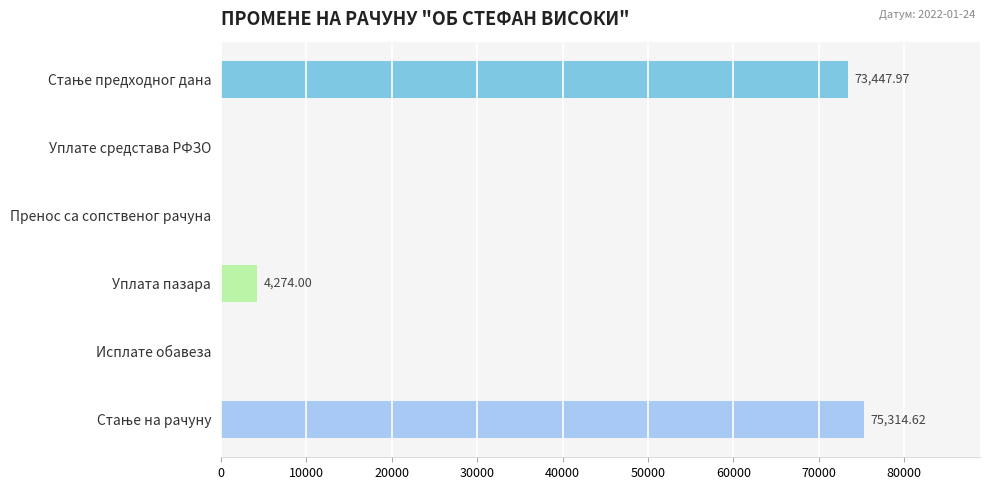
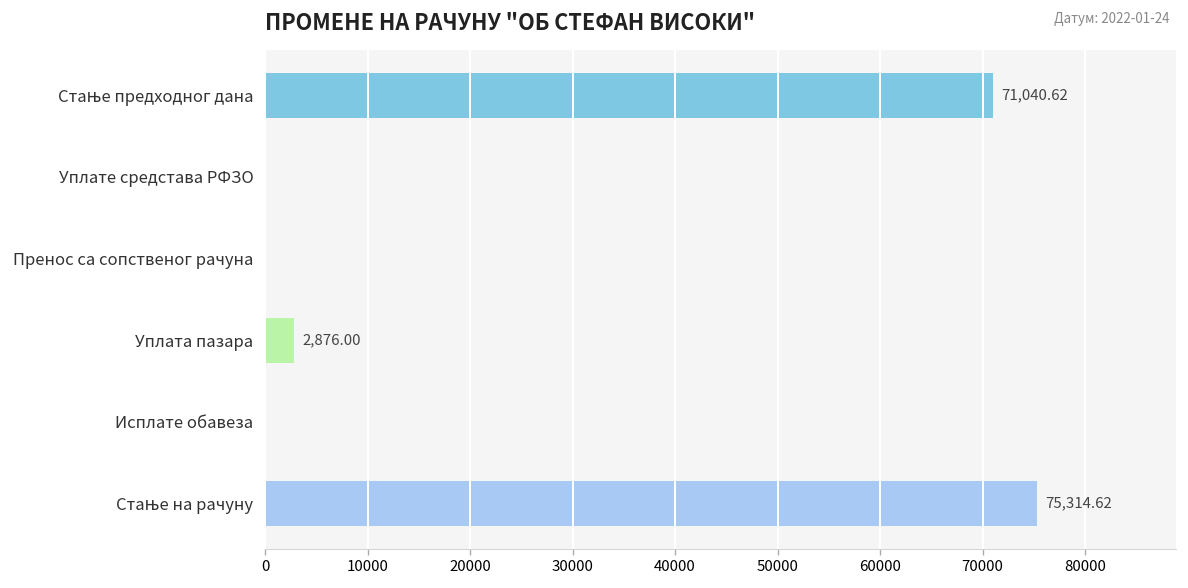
  {
-   "Стање предходног дана": "73,447.97",
-   "Уплата пазара": "4,274.00",
+   "Стање предходног дана": "71,040.62",
+   "Уплата пазара": "2,876.00",
    "Стање на рачуну": "75,314.62"
  }
